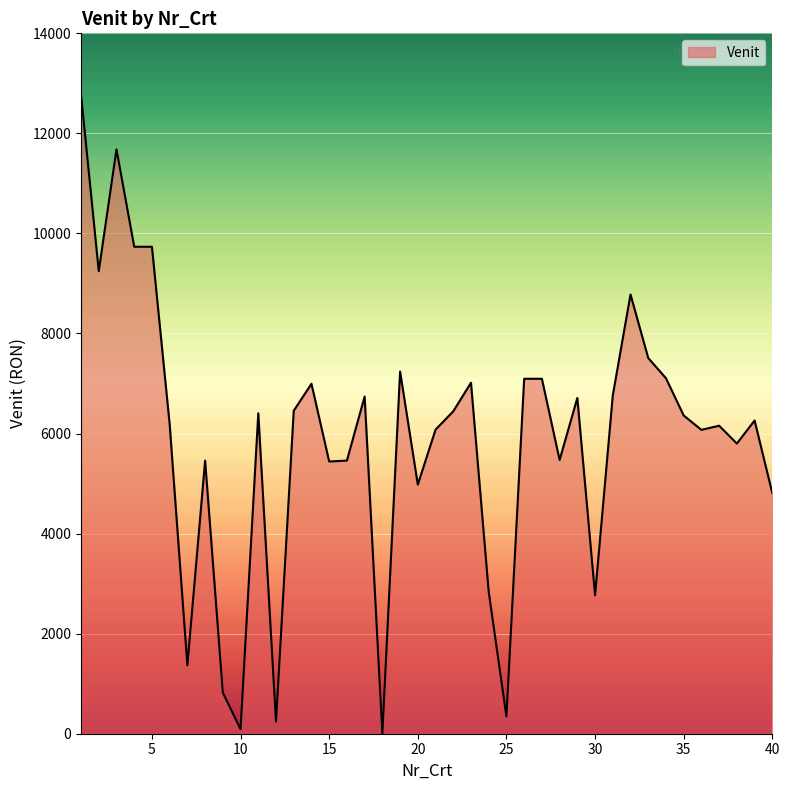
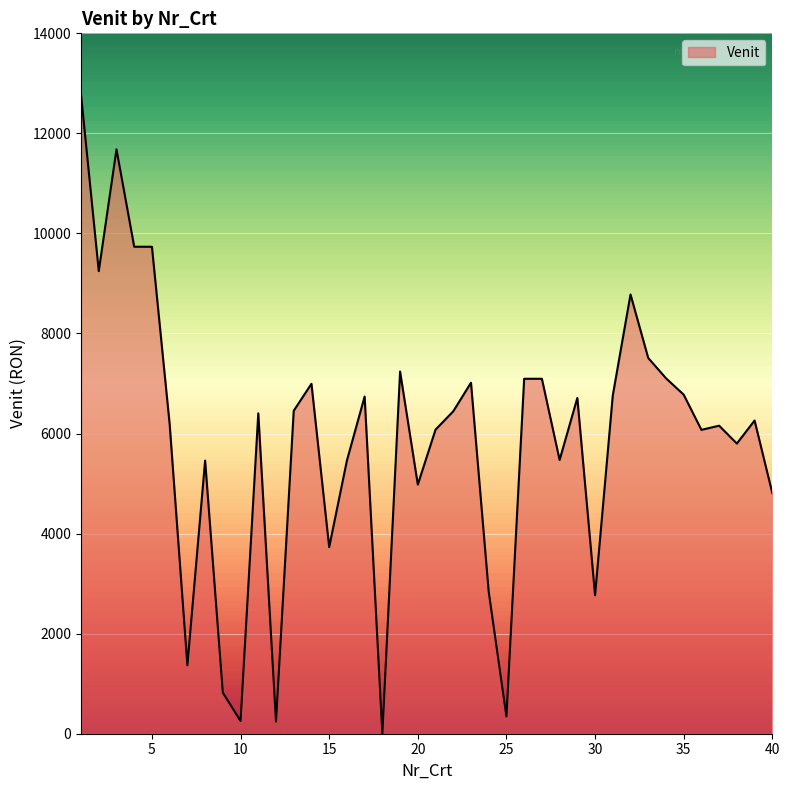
  {
    "5": 9700,
-   "10": 100,
-   "15": 5400,
+   "10": 300,
+   "15": 3700,
    "20": 5000,
    "25": 300,
    "30": 2800,
-   "35": 6400,
+   "35": 6800,
    "40": 4800
  }
